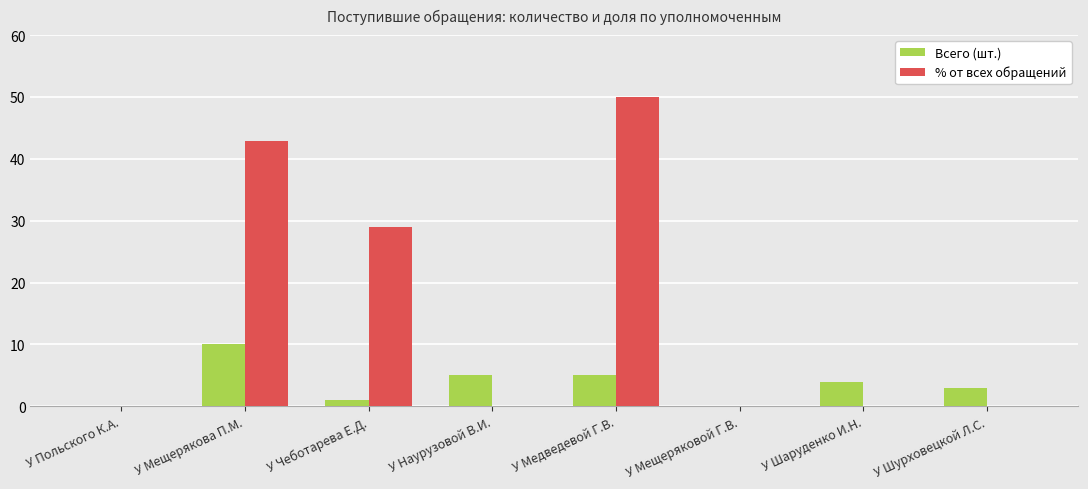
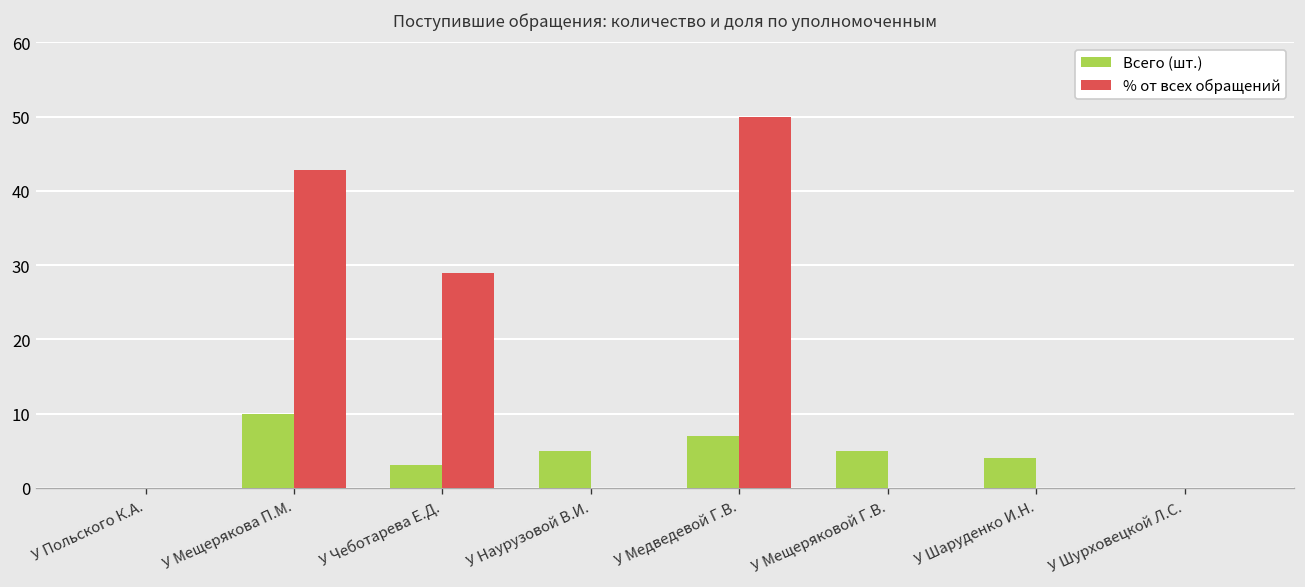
  {
    "Всего (шт.)": {
      "У Польского К.А.": 0,
      "У Мещерякова П.М.": 10,
-     "У Чеботарева Е.Д.": 1,
+     "У Чеботарева Е.Д.": 3,
      "У Наурузовой В.И.": 5,
-     "У Медведевой Г.В.": 5,
-     "У Мещеряковой Г.В.": 0,
+     "У Медведевой Г.В.": 7,
+     "У Мещеряковой Г.В.": 5,
      "У Шаруденко И.Н.": 4,
-     "У Шурховецкой Л.С.": 3
+     "У Шурховецкой Л.С.": 0
    },
    "% от всех обращений": {
      "У Польского К.А.": 0,
      "У Мещерякова П.М.": 43,
      "У Чеботарева Е.Д.": 29,
      "У Наурузовой В.И.": 0,
      "У Медведевой Г.В.": 50,
      "У Мещеряковой Г.В.": 0,
      "У Шаруденко И.Н.": 0,
      "У Шурховецкой Л.С.": 0
    }
  }
